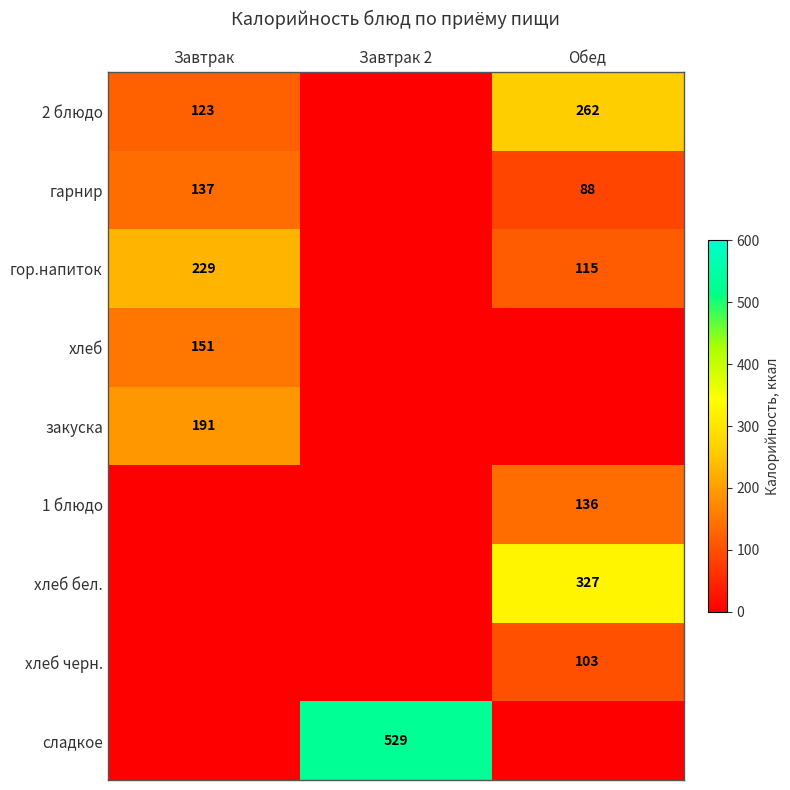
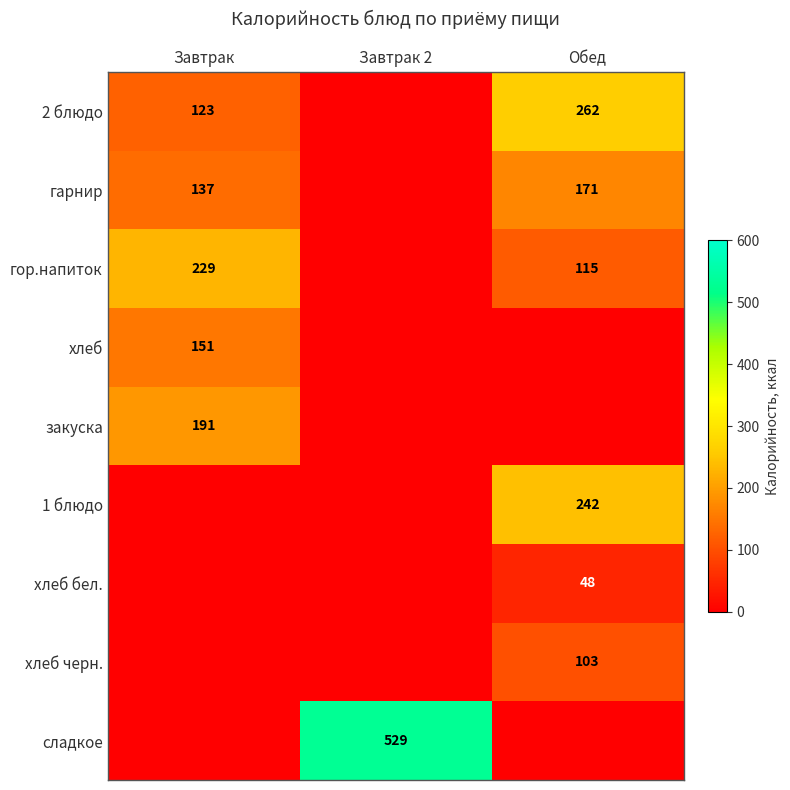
  {
    "2 блюдо": {
      "Завтрак": 123,
      "Обед": 262
    },
    "гарнир": {
      "Завтрак": 137,
-     "Обед": 88
+     "Обед": 171
    },
    "гор.напиток": {
      "Завтрак": 229,
      "Обед": 115
    },
    "хлеб": {
      "Завтрак": 151
    },
    "закуска": {
      "Завтрак": 191
    },
    "1 блюдо": {
-     "Обед": 136
+     "Обед": 242
    },
    "хлеб бел.": {
-     "Обед": 327
+     "Обед": 48
    },
    "хлеб черн.": {
      "Обед": 103
    },
    "сладкое": {
      "Завтрак 2": 529
    }
  }
